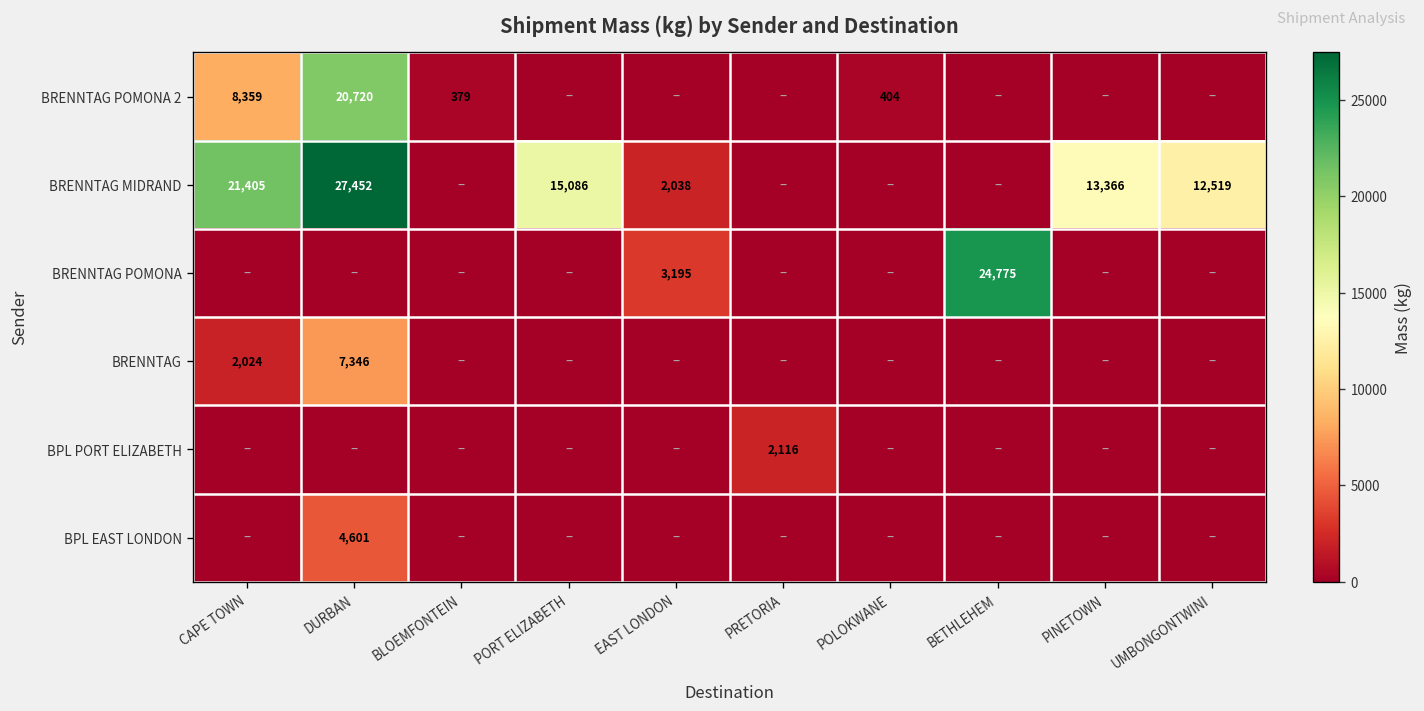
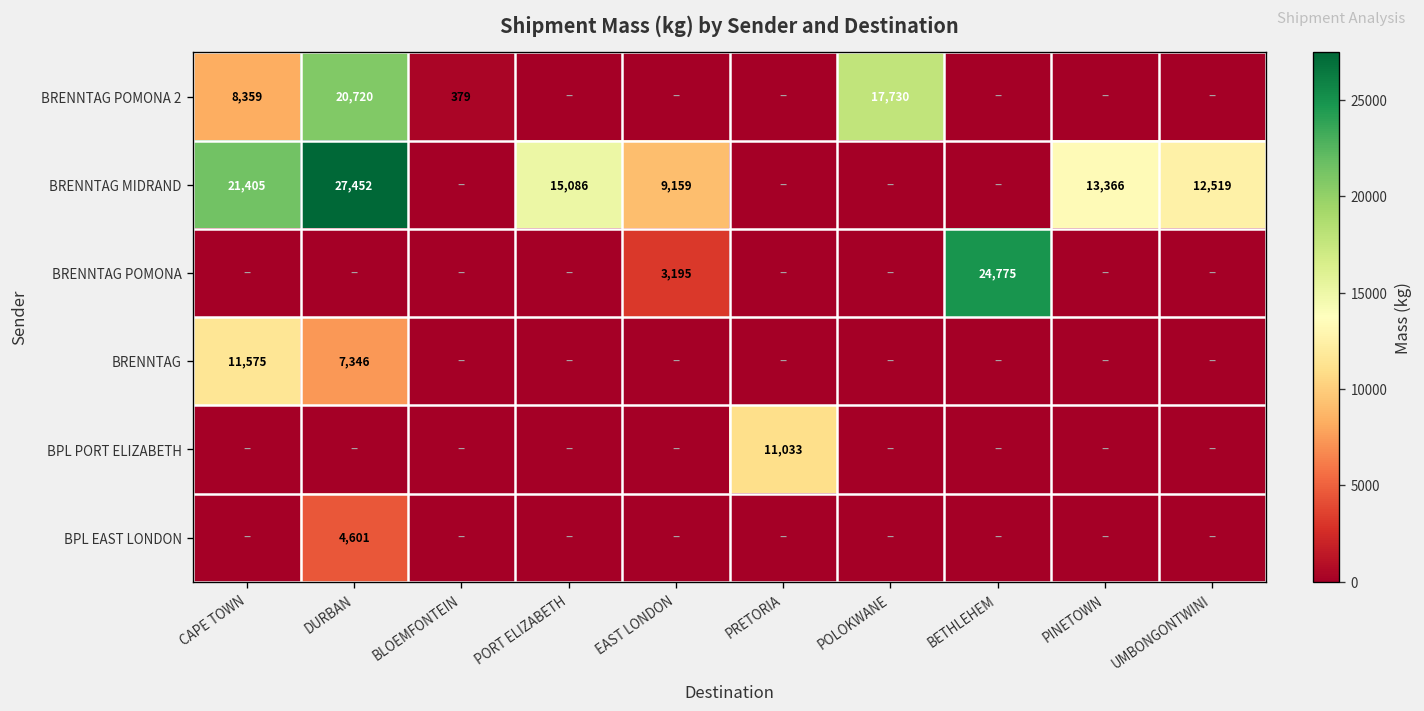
  {
    "BRENNTAG POMONA 2": {
      "CAPE TOWN": "8,359",
      "DURBAN": "20,720",
      "BLOEMFONTEIN": "379",
-     "POLOKWANE": "404"
+     "POLOKWANE": "17,730"
    },
    "BRENNTAG MIDRAND": {
      "CAPE TOWN": "21,405",
      "DURBAN": "27,452",
      "PORT ELIZABETH": "15,086",
-     "EAST LONDON": "2,038",
+     "EAST LONDON": "9,159",
      "PINETOWN": "13,366",
      "UMBONGONTWINI": "12,519"
    },
    "BRENNTAG POMONA": {
      "EAST LONDON": "3,195",
      "BETHLEHEM": "24,775"
    },
    "BRENNTAG": {
-     "CAPE TOWN": "2,024",
+     "CAPE TOWN": "11,575",
      "DURBAN": "7,346"
    },
    "BPL PORT ELIZABETH": {
-     "PRETORIA": "2,116"
+     "PRETORIA": "11,033"
    },
    "BPL EAST LONDON": {
      "DURBAN": "4,601"
    }
  }
